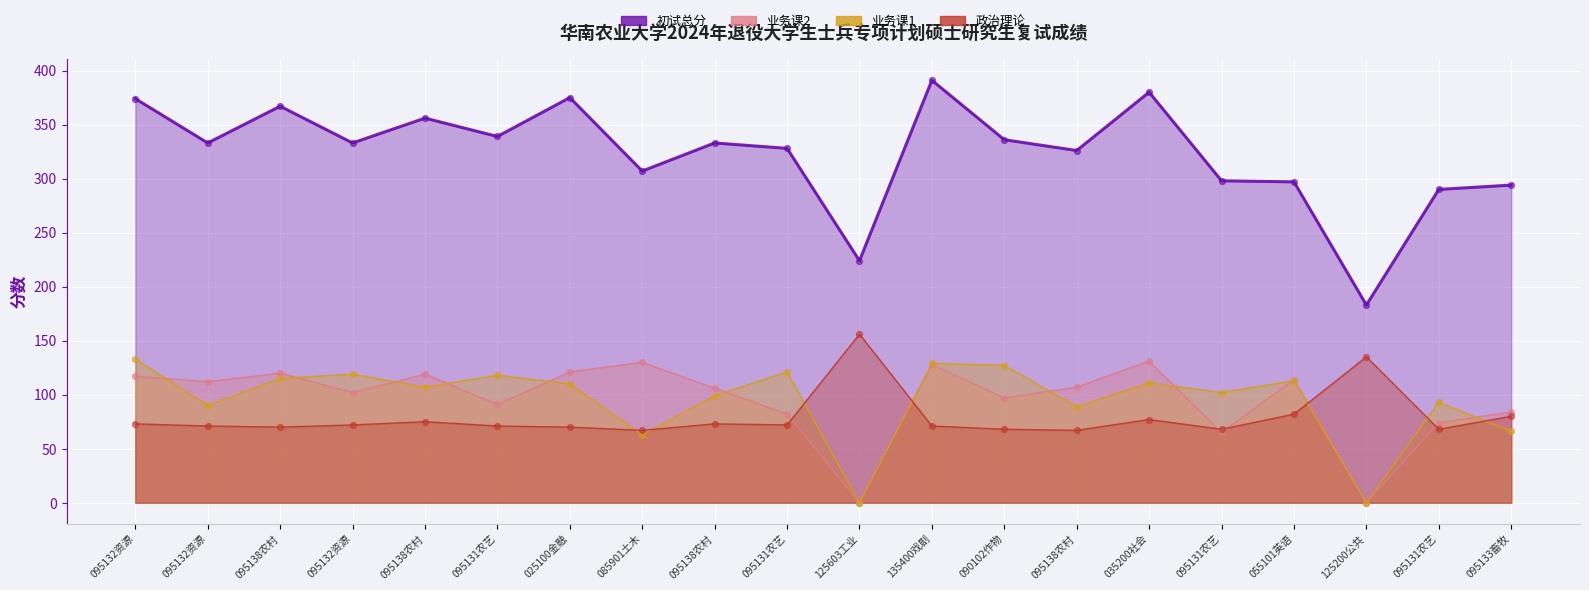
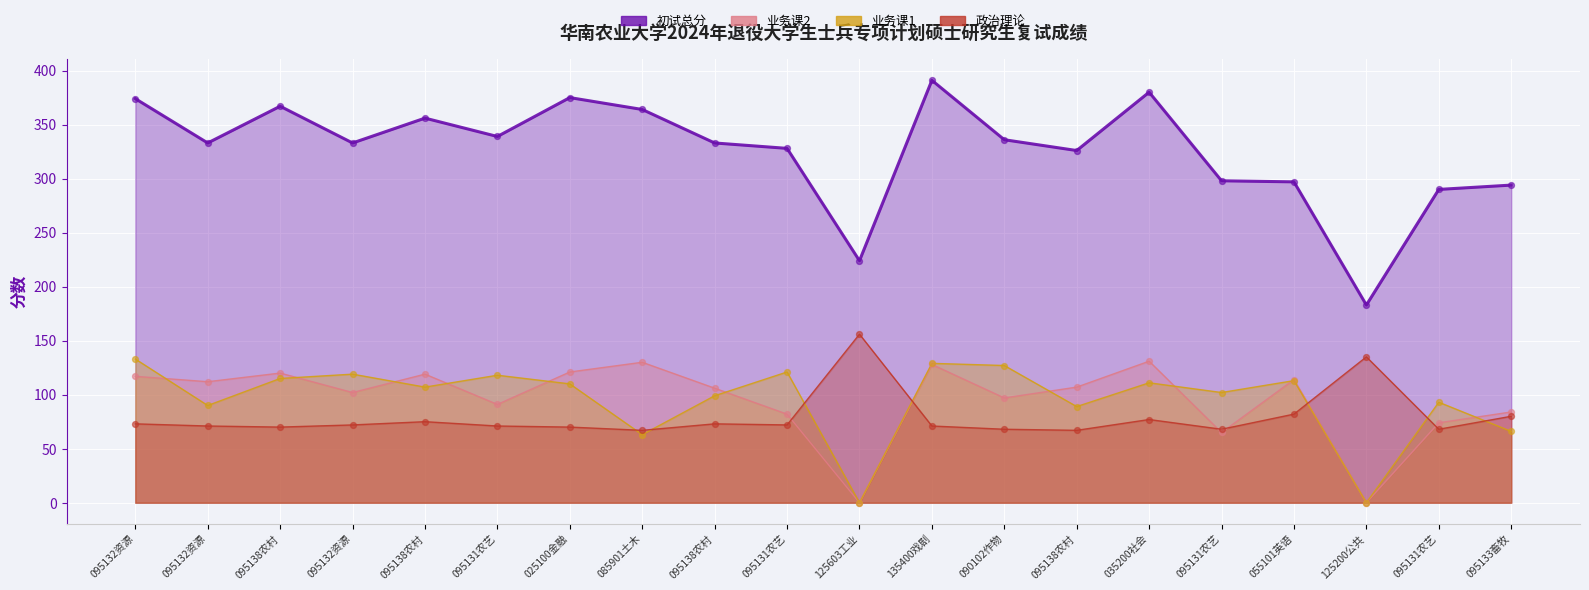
  {
    "初试总分": {
      "025100金融": 375,
-     "085901土木": 307,
+     "085901土木": 364,
      "125603工业": 224,
      "135400戏剧": 391,
      "090102作物": 336,
      "035200社会": 380,
      "055101英语": 297,
      "125200公共": 183,
      "095133畜牧": 294
    },
    "业务课2": {
      "025100金融": 121,
      "085901土木": 130,
      "090102作物": 97,
      "035200社会": 131,
      "095133畜牧": 84
    }
  }
